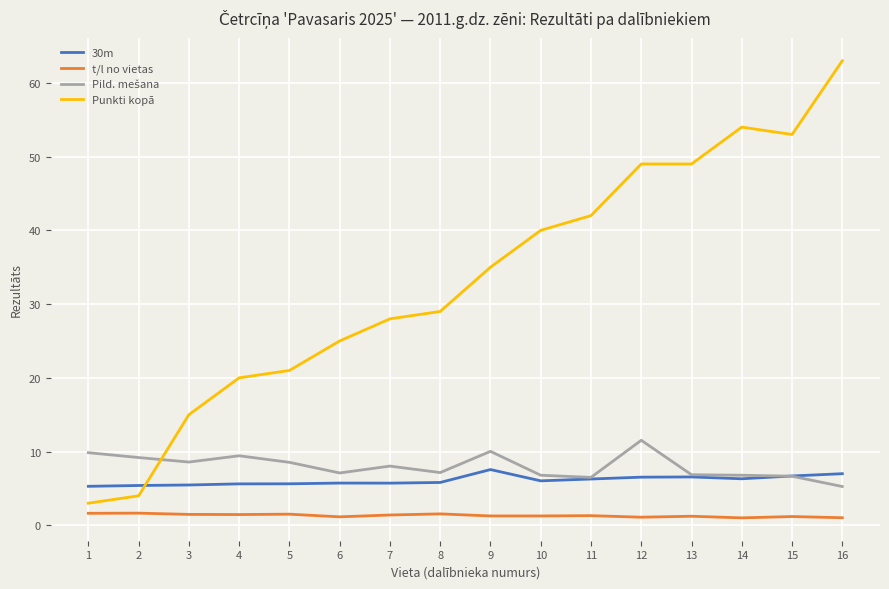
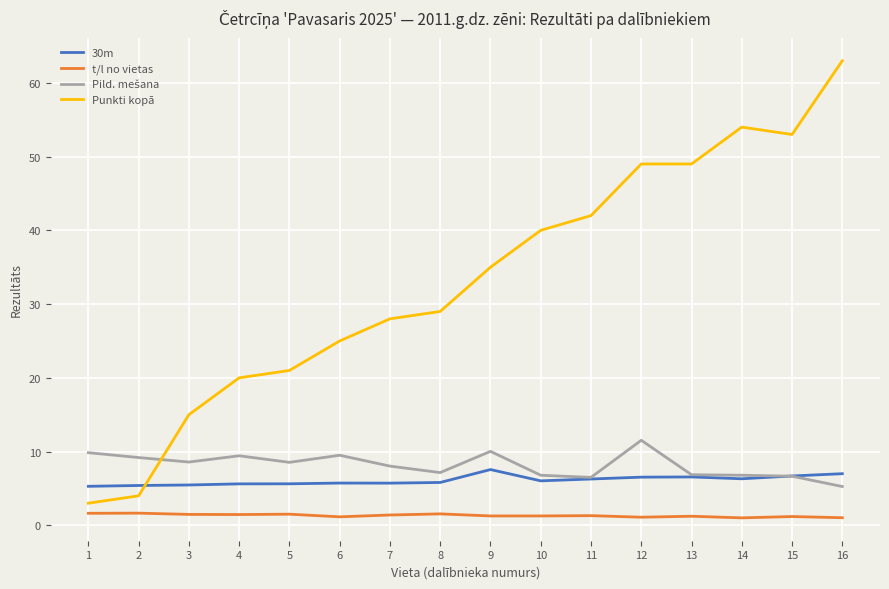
  {
    "30m": {
      "1": 5,
      "2": 5,
      "3": 5,
      "4": 6,
      "5": 6,
      "6": 6,
      "7": 6,
      "8": 6,
      "9": 8,
      "10": 6,
      "12": 7,
      "14": 6,
      "16": 7
    },
    "t/l no vietas": {
      "1": 2,
      "2": 2,
      "3": 1,
      "4": 1,
      "5": 2,
      "6": 1,
      "7": 1,
      "8": 2,
      "9": 1,
      "10": 1,
      "11": 1,
      "12": 1,
      "13": 1,
      "14": 1,
      "15": 1,
      "16": 1
    },
    "Pild. mešana": {
      "1": 10,
      "2": 9,
      "3": 9,
      "4": 9,
      "5": 9,
-     "6": 7,
+     "6": 10,
      "7": 8,
      "8": 7,
      "9": 10,
      "10": 7,
      "12": 12,
      "14": 7,
      "16": 5
    },
    "Punkti kopā": {
      "1": 3,
      "2": 4,
      "3": 15,
      "4": 20,
      "5": 21,
      "6": 25,
      "7": 28,
      "8": 29,
      "9": 35,
      "10": 40,
      "11": 42,
      "12": 49,
      "13": 49,
      "14": 54,
      "15": 53,
      "16": 63
    }
  }
